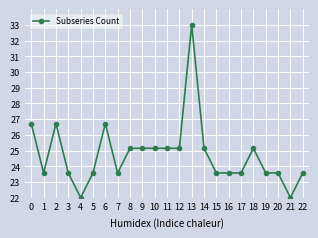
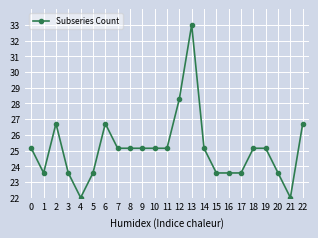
  {
-   "0": 26.7,
+   "0": 25.1,
    "1": 23.6,
    "2": 26.7,
    "3": 23.6,
    "4": 22.0,
    "5": 23.6,
    "6": 26.7,
-   "7": 23.6,
+   "7": 25.1,
    "8": 25.1,
    "9": 25.1,
    "10": 25.1,
    "11": 25.1,
-   "12": 25.1,
+   "12": 28.3,
    "13": 33.0,
    "14": 25.1,
    "15": 23.6,
    "16": 23.6,
    "17": 23.6,
    "18": 25.1,
-   "19": 23.6,
+   "19": 25.1,
    "20": 23.6,
    "21": 22.0,
-   "22": 23.6
+   "22": 26.7
  }
